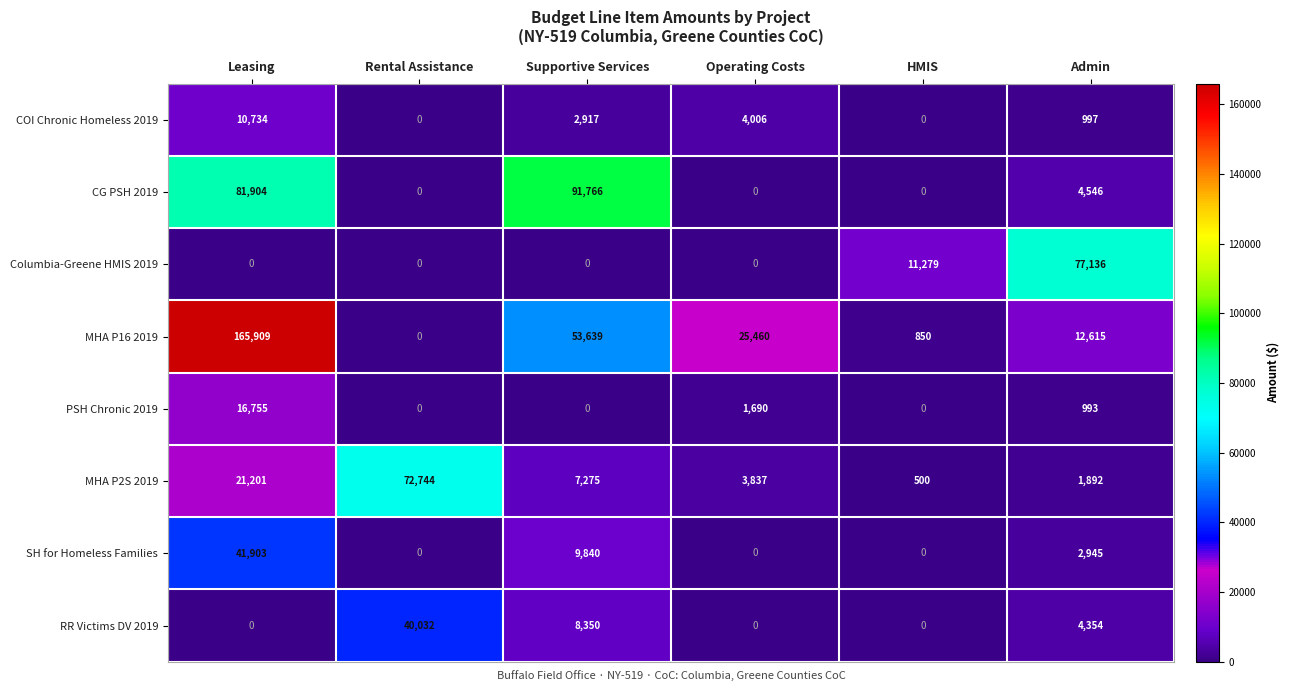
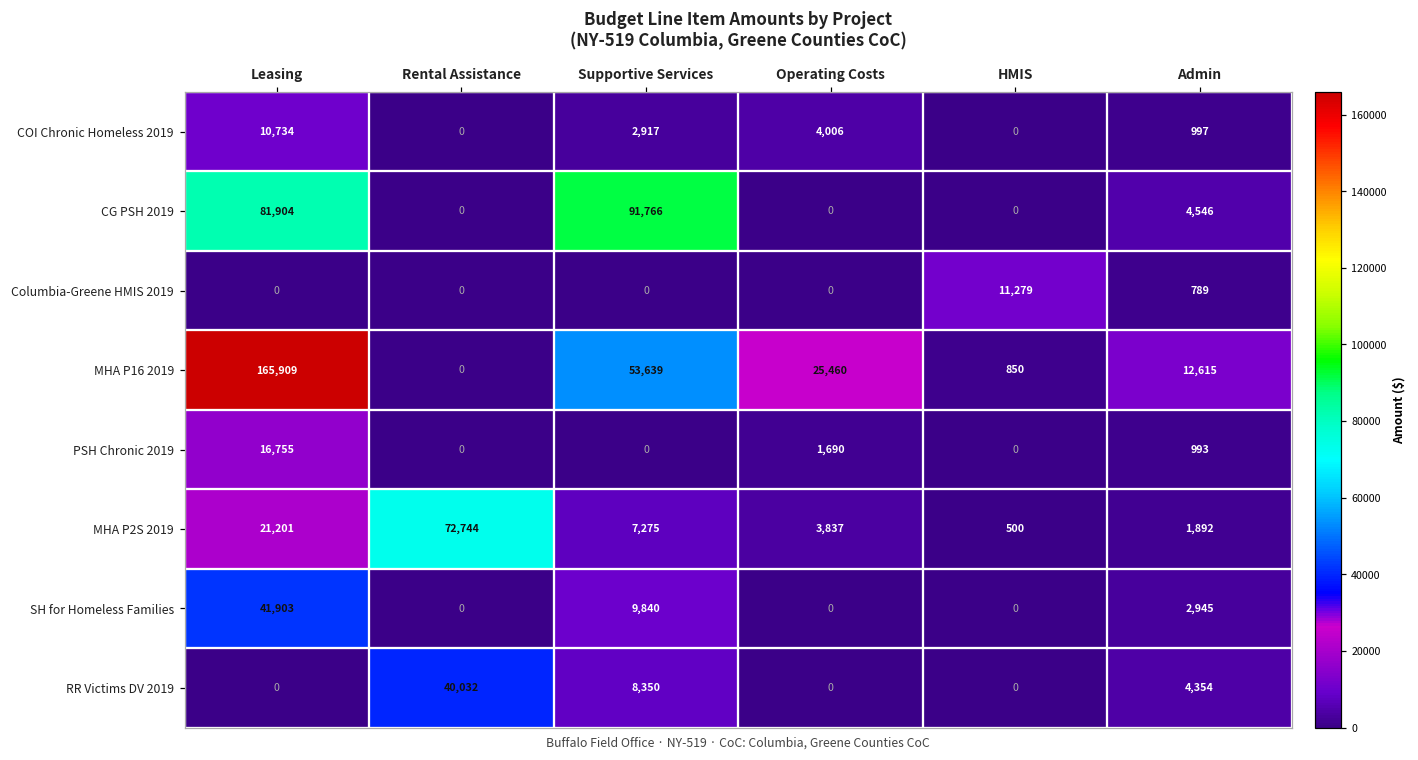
  {
    "COI Chronic Homeless 2019": {
      "Leasing": "10,734",
      "Rental Assistance": "0",
      "Supportive Services": "2,917",
      "Operating Costs": "4,006",
      "HMIS": "0",
      "Admin": "997"
    },
    "CG PSH 2019": {
      "Leasing": "81,904",
      "Rental Assistance": "0",
      "Supportive Services": "91,766",
      "Operating Costs": "0",
      "HMIS": "0",
      "Admin": "4,546"
    },
    "Columbia-Greene HMIS 2019": {
      "Leasing": "0",
      "Rental Assistance": "0",
      "Supportive Services": "0",
      "Operating Costs": "0",
      "HMIS": "11,279",
-     "Admin": "77,136"
+     "Admin": "789"
    },
    "MHA P16 2019": {
      "Leasing": "165,909",
      "Rental Assistance": "0",
      "Supportive Services": "53,639",
      "Operating Costs": "25,460",
      "HMIS": "850",
      "Admin": "12,615"
    },
    "PSH Chronic 2019": {
      "Leasing": "16,755",
      "Rental Assistance": "0",
      "Supportive Services": "0",
      "Operating Costs": "1,690",
      "HMIS": "0",
      "Admin": "993"
    },
    "MHA P2S 2019": {
      "Leasing": "21,201",
      "Rental Assistance": "72,744",
      "Supportive Services": "7,275",
      "Operating Costs": "3,837",
      "HMIS": "500",
      "Admin": "1,892"
    },
    "SH for Homeless Families": {
      "Leasing": "41,903",
      "Rental Assistance": "0",
      "Supportive Services": "9,840",
      "Operating Costs": "0",
      "HMIS": "0",
      "Admin": "2,945"
    },
    "RR Victims DV 2019": {
      "Leasing": "0",
      "Rental Assistance": "40,032",
      "Supportive Services": "8,350",
      "Operating Costs": "0",
      "HMIS": "0",
      "Admin": "4,354"
    }
  }
